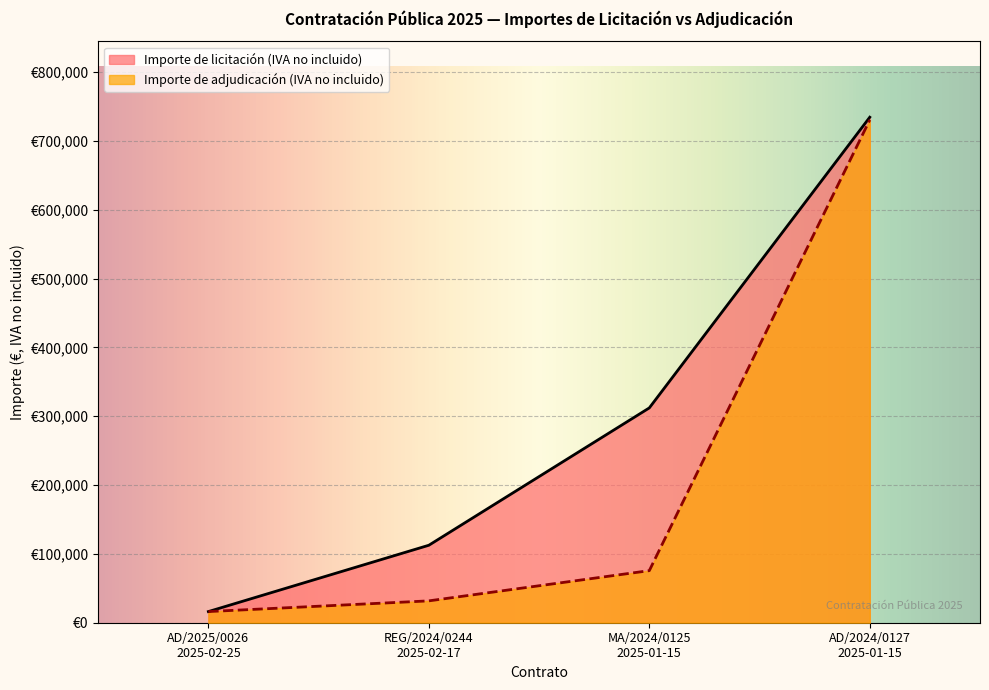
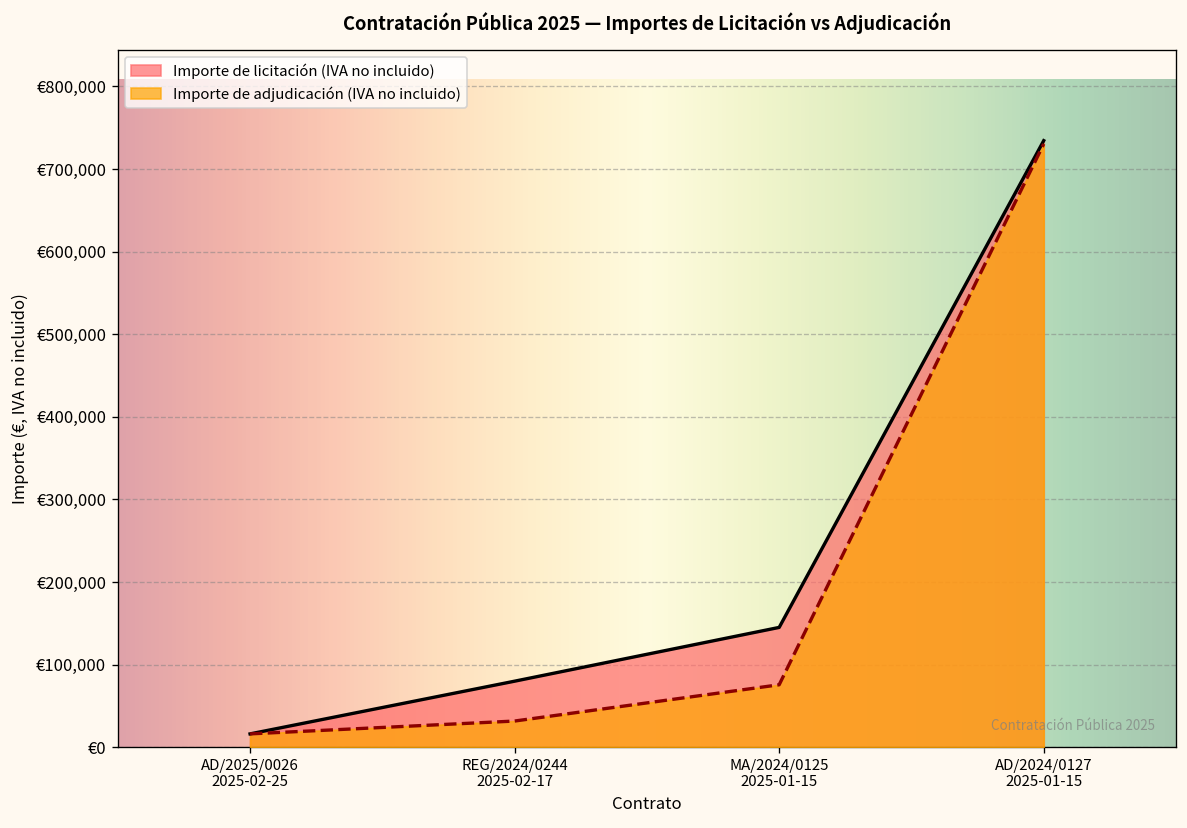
  {
    "Importe de licitación (IVA no incluido)": {
-     "REG/2024/0244 2025-02-17": "€110,000",
-     "MA/2024/0125 2025-01-15": "€310,000",
+     "REG/2024/0244 2025-02-17": "€80,000",
+     "MA/2024/0125 2025-01-15": "€150,000",
      "AD/2024/0127 2025-01-15": "€730,000"
    },
    "Importe de adjudicación (IVA no incluido)": {
      "REG/2024/0244 2025-02-17": "€30,000",
      "MA/2024/0125 2025-01-15": "€80,000",
      "AD/2024/0127 2025-01-15": "€730,000"
    }
  }
